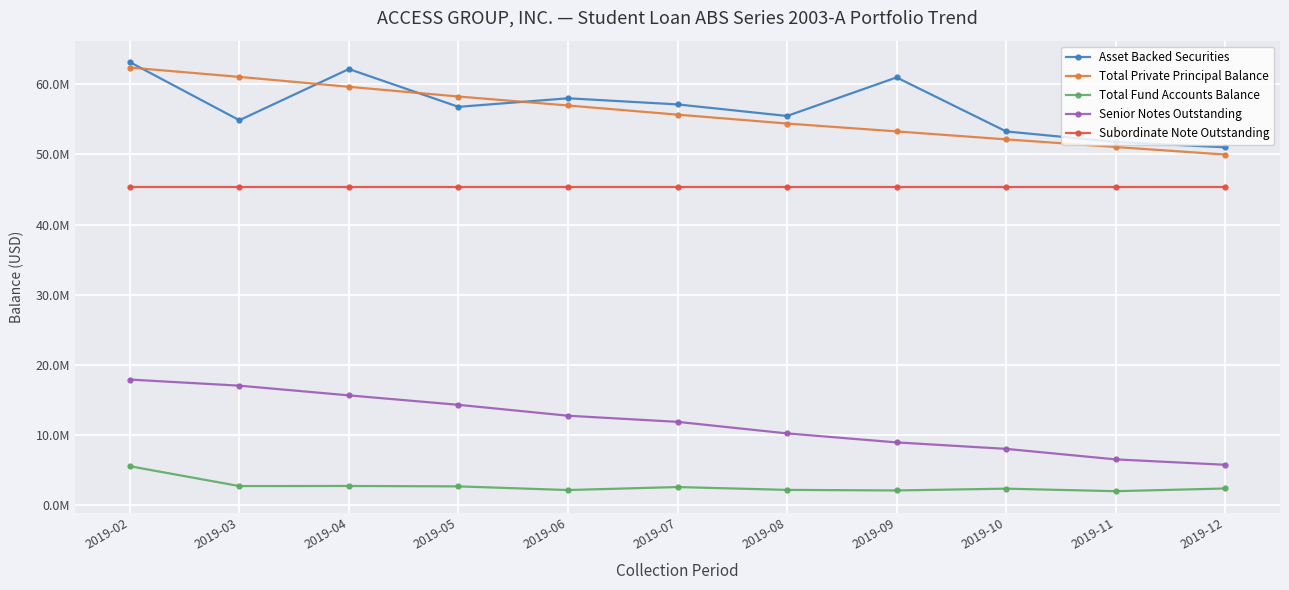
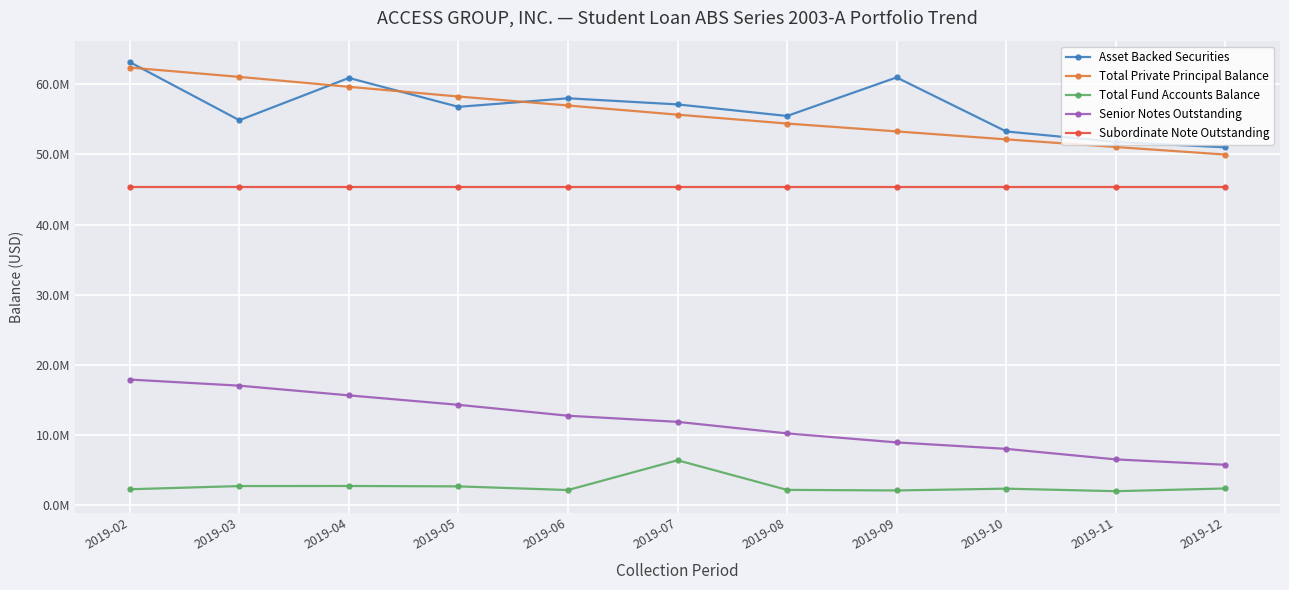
  {
    "Asset Backed Securities": {
      "2019-02": 63000000,
      "2019-03": 55000000,
-     "2019-04": 62000000,
+     "2019-04": 61000000,
      "2019-05": 57000000,
      "2019-06": 58000000,
      "2019-07": 57000000,
      "2019-08": 55000000,
      "2019-09": 61000000,
      "2019-10": 53000000,
      "2019-12": 51000000
    },
    "Total Fund Accounts Balance": {
-     "2019-02": 6000000,
+     "2019-02": 2000000,
      "2019-03": 3000000,
      "2019-04": 3000000,
      "2019-05": 3000000,
      "2019-06": 2000000,
-     "2019-07": 3000000,
+     "2019-07": 6000000,
      "2019-08": 2000000,
      "2019-09": 2000000,
      "2019-10": 2000000,
      "2019-11": 2000000,
      "2019-12": 2000000
    },
    "Senior Notes Outstanding": {
      "2019-02": 18000000,
      "2019-03": 17000000,
      "2019-04": 16000000,
      "2019-05": 14000000,
      "2019-06": 13000000,
      "2019-07": 12000000,
      "2019-08": 10000000,
      "2019-09": 9000000,
      "2019-10": 8000000,
      "2019-11": 6000000,
      "2019-12": 6000000
    }
  }
